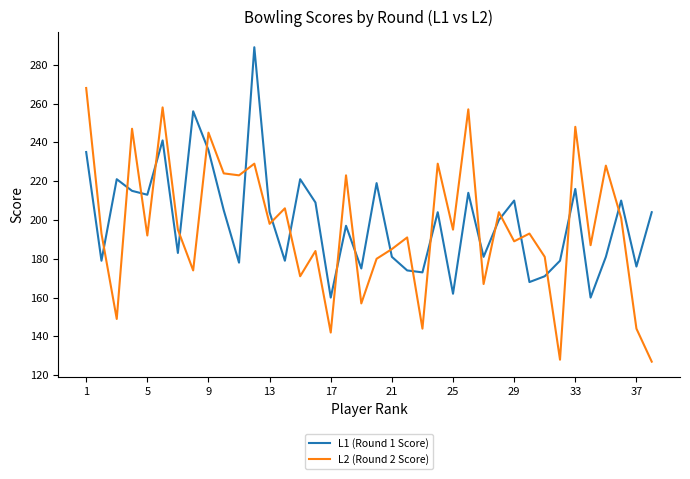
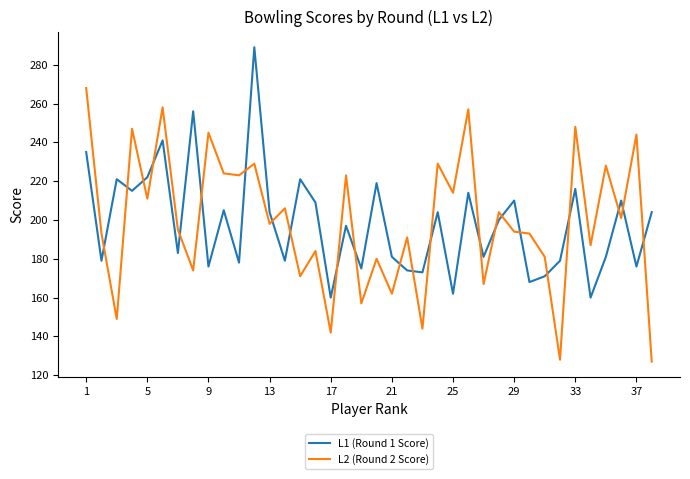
  {
    "L1 (Round 1 Score)": {
      "1": 235,
-     "5": 213,
-     "9": 236,
+     "5": 222,
+     "9": 176,
      "13": 204,
      "17": 160,
      "21": 181,
      "25": 162,
      "29": 210,
      "33": 216,
      "37": 176
    },
    "L2 (Round 2 Score)": {
      "1": 268,
-     "5": 192,
+     "5": 211,
      "9": 245,
      "13": 198,
      "17": 142,
-     "21": 185,
-     "25": 195,
-     "29": 189,
+     "21": 162,
+     "25": 214,
+     "29": 194,
      "33": 248,
-     "37": 144
+     "37": 244
    }
  }
